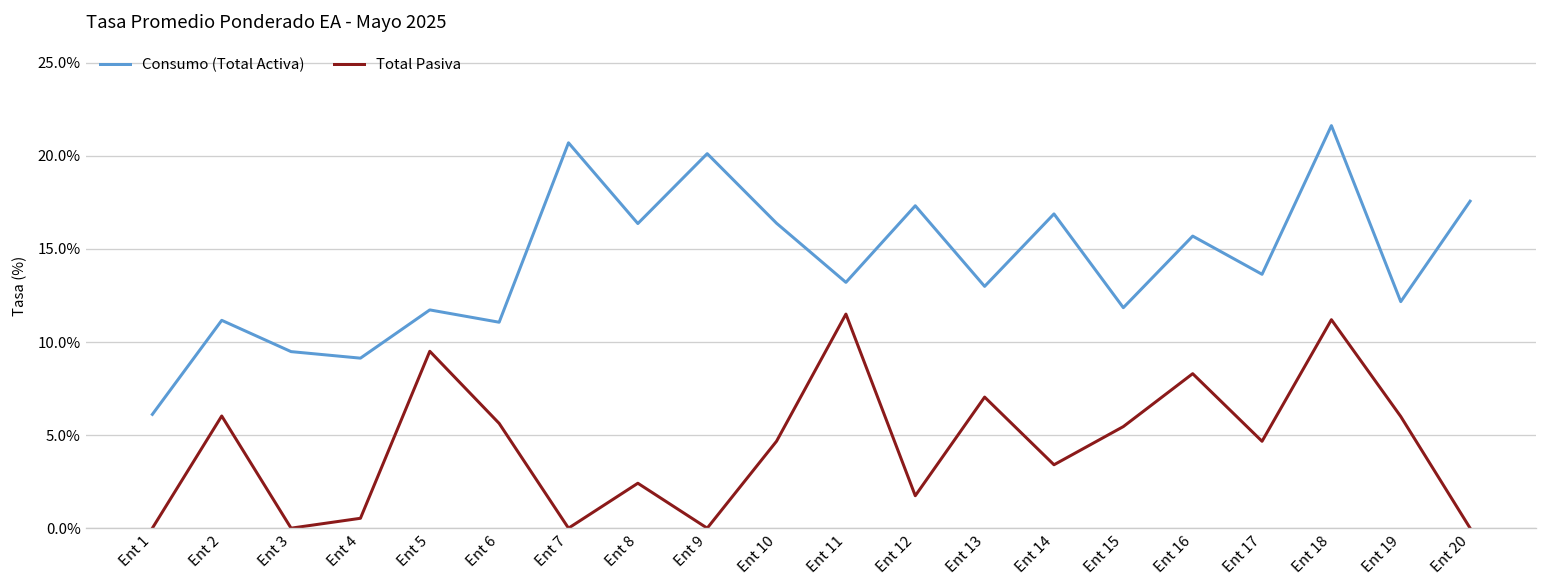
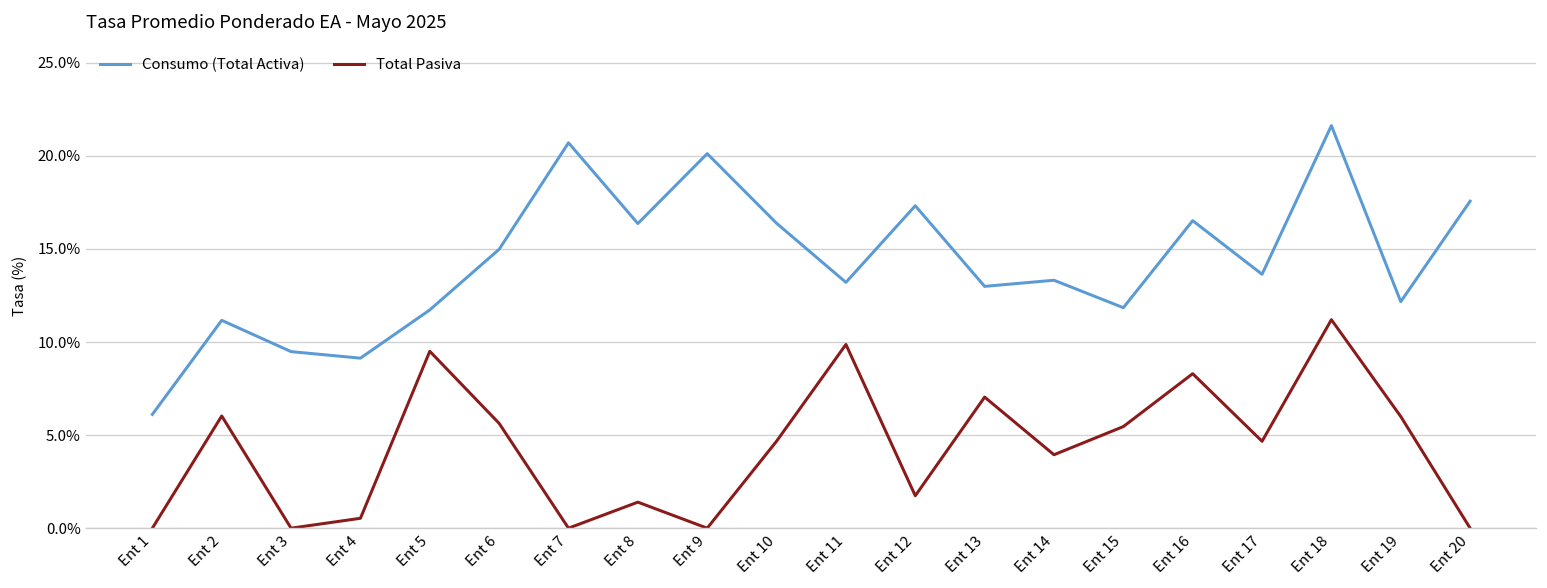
  {
    "Consumo (Total Activa)": {
      "Ent 1": "6.1%",
      "Ent 2": "11.2%",
      "Ent 3": "9.5%",
      "Ent 4": "9.1%",
      "Ent 5": "11.7%",
-     "Ent 6": "11.1%",
+     "Ent 6": "15.0%",
      "Ent 7": "20.7%",
      "Ent 8": "16.4%",
      "Ent 9": "20.1%",
      "Ent 10": "16.4%",
      "Ent 11": "13.2%",
      "Ent 12": "17.3%",
      "Ent 13": "13.0%",
-     "Ent 14": "16.9%",
+     "Ent 14": "13.3%",
      "Ent 15": "11.8%",
-     "Ent 16": "15.7%",
+     "Ent 16": "16.5%",
      "Ent 17": "13.6%",
      "Ent 18": "21.6%",
      "Ent 19": "12.2%",
      "Ent 20": "17.6%"
    },
    "Total Pasiva": {
      "Ent 1": "0.0%",
      "Ent 2": "6.0%",
      "Ent 3": "0.0%",
      "Ent 4": "0.5%",
      "Ent 5": "9.5%",
      "Ent 6": "5.6%",
      "Ent 7": "0.0%",
-     "Ent 8": "2.4%",
+     "Ent 8": "1.4%",
      "Ent 9": "0.0%",
      "Ent 10": "4.7%",
-     "Ent 11": "11.5%",
+     "Ent 11": "9.9%",
      "Ent 12": "1.7%",
      "Ent 13": "7.0%",
-     "Ent 14": "3.4%",
+     "Ent 14": "3.9%",
      "Ent 15": "5.5%",
      "Ent 16": "8.3%",
      "Ent 17": "4.7%",
      "Ent 18": "11.2%",
      "Ent 19": "6.0%",
      "Ent 20": "0.0%"
    }
  }
